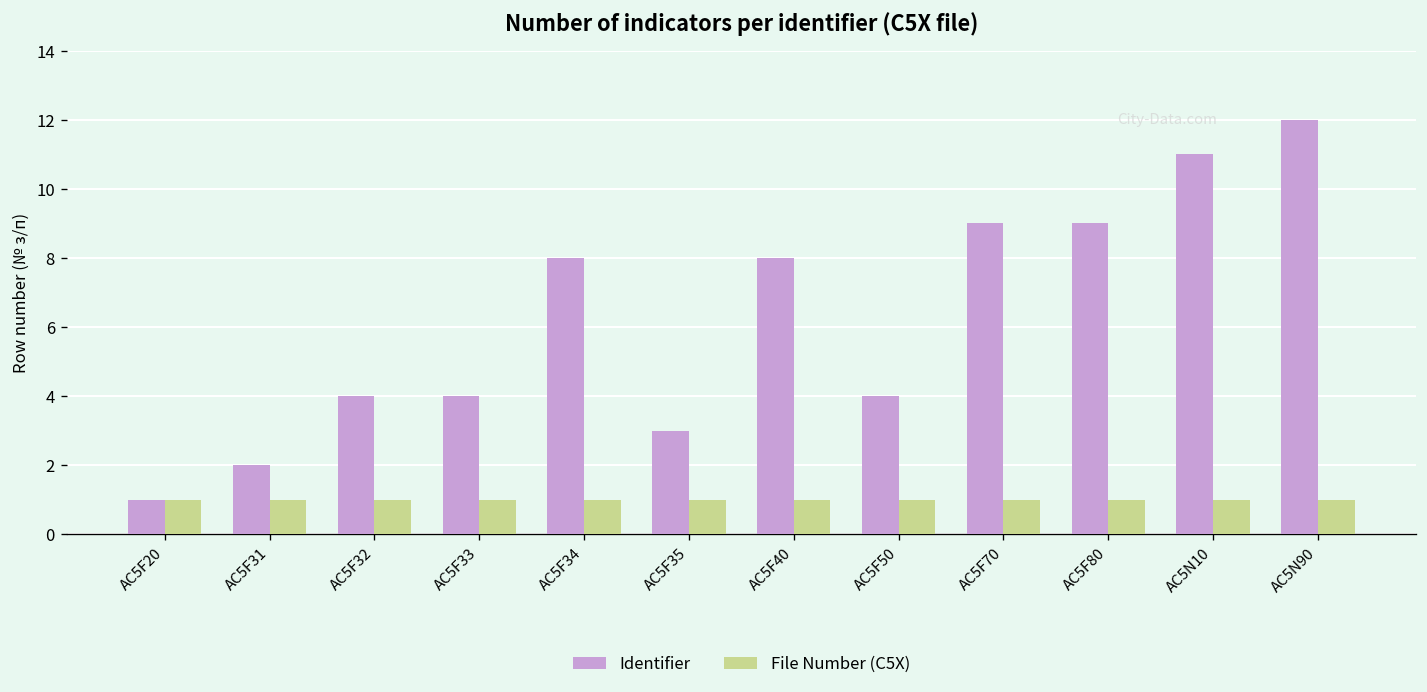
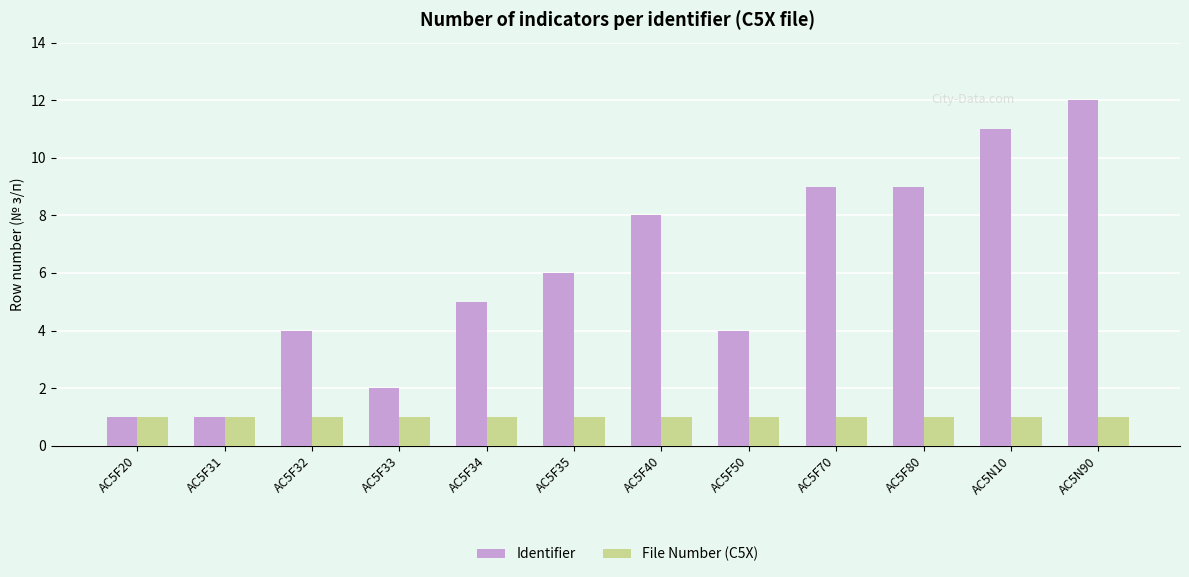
  {
    "Identifier": {
      "AC5F20": 1,
-     "AC5F31": 2,
+     "AC5F31": 1,
      "AC5F32": 4,
-     "AC5F33": 4,
-     "AC5F34": 8,
-     "AC5F35": 3,
+     "AC5F33": 2,
+     "AC5F34": 5,
+     "AC5F35": 6,
      "AC5F40": 8,
      "AC5F50": 4,
      "AC5F70": 9,
      "AC5F80": 9,
      "AC5N10": 11,
      "AC5N90": 12
    },
    "File Number (C5X)": {
      "AC5F20": 1,
      "AC5F31": 1,
      "AC5F32": 1,
      "AC5F33": 1,
      "AC5F34": 1,
      "AC5F35": 1,
      "AC5F40": 1,
      "AC5F50": 1,
      "AC5F70": 1,
      "AC5F80": 1,
      "AC5N10": 1,
      "AC5N90": 1
    }
  }
